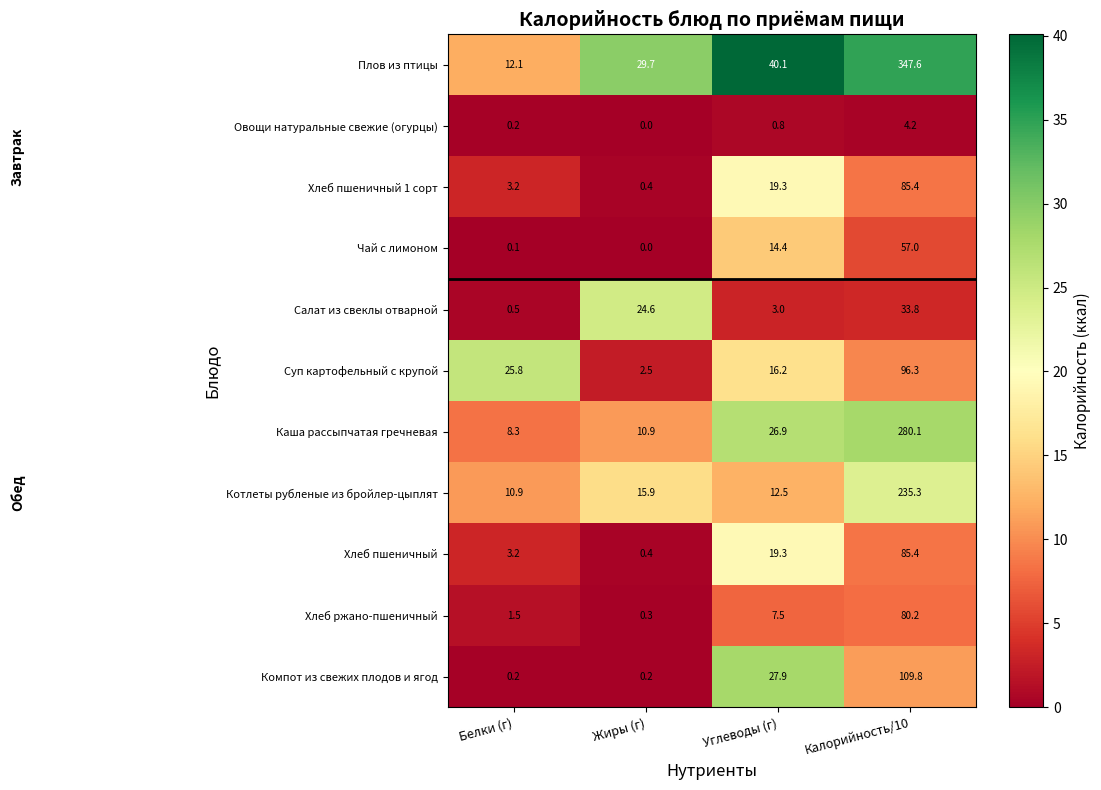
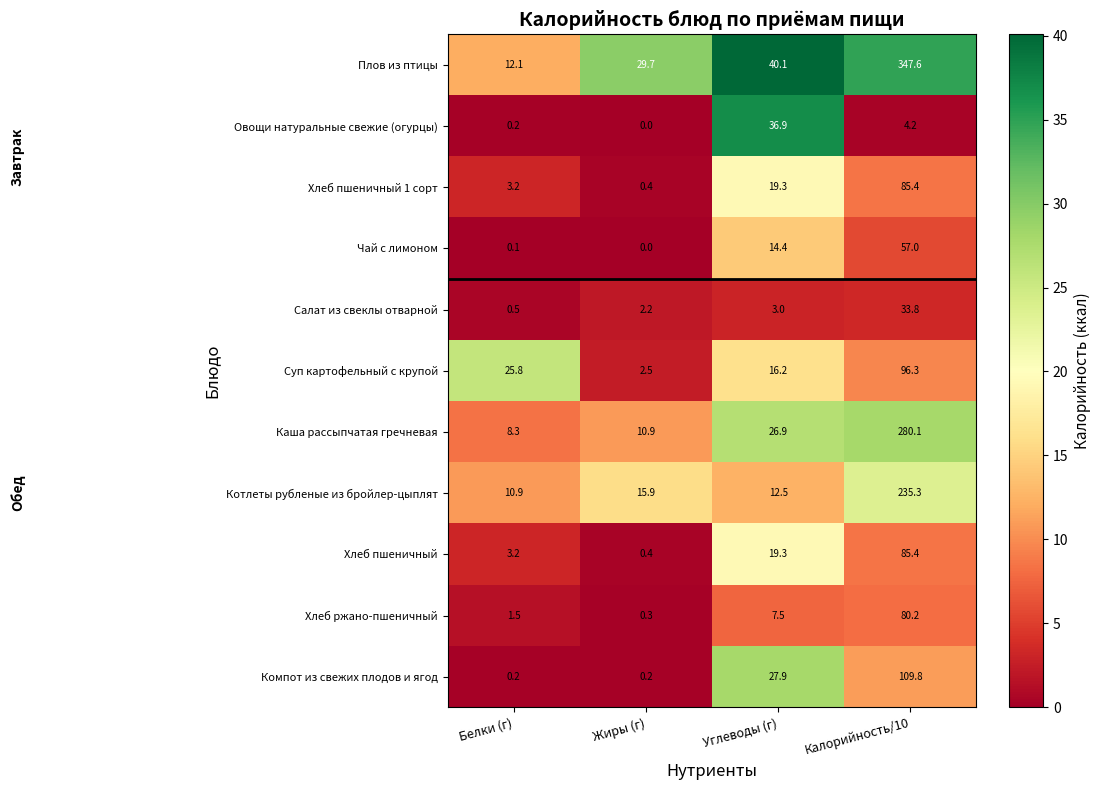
  {
    "Плов из птицы": {
      "Белки (г)": 12.1,
      "Жиры (г)": 29.7,
      "Углеводы (г)": 40.1,
      "Калорийность/10": 347.6
    },
    "Овощи натуральные свежие (огурцы)": {
      "Белки (г)": 0.2,
      "Жиры (г)": 0.0,
-     "Углеводы (г)": 0.8,
+     "Углеводы (г)": 36.9,
      "Калорийность/10": 4.2
    },
    "Хлеб пшеничный 1 сорт": {
      "Белки (г)": 3.2,
      "Жиры (г)": 0.4,
      "Углеводы (г)": 19.3,
      "Калорийность/10": 85.4
    },
    "Чай с лимоном": {
      "Белки (г)": 0.1,
      "Жиры (г)": 0.0,
      "Углеводы (г)": 14.4,
      "Калорийность/10": 57.0
    },
    "Салат из свеклы отварной": {
      "Белки (г)": 0.5,
-     "Жиры (г)": 24.6,
+     "Жиры (г)": 2.2,
      "Углеводы (г)": 3.0,
      "Калорийность/10": 33.8
    },
    "Суп картофельный с крупой": {
      "Белки (г)": 25.8,
      "Жиры (г)": 2.5,
      "Углеводы (г)": 16.2,
      "Калорийность/10": 96.3
    },
    "Каша рассыпчатая гречневая": {
      "Белки (г)": 8.3,
      "Жиры (г)": 10.9,
      "Углеводы (г)": 26.9,
      "Калорийность/10": 280.1
    },
    "Котлеты рубленые из бройлер-цыплят": {
      "Белки (г)": 10.9,
      "Жиры (г)": 15.9,
      "Углеводы (г)": 12.5,
      "Калорийность/10": 235.3
    },
    "Хлеб пшеничный": {
      "Белки (г)": 3.2,
      "Жиры (г)": 0.4,
      "Углеводы (г)": 19.3,
      "Калорийность/10": 85.4
    },
    "Хлеб ржано-пшеничный": {
      "Белки (г)": 1.5,
      "Жиры (г)": 0.3,
      "Углеводы (г)": 7.5,
      "Калорийность/10": 80.2
    },
    "Компот из свежих плодов и ягод": {
      "Белки (г)": 0.2,
      "Жиры (г)": 0.2,
      "Углеводы (г)": 27.9,
      "Калорийность/10": 109.8
    }
  }
